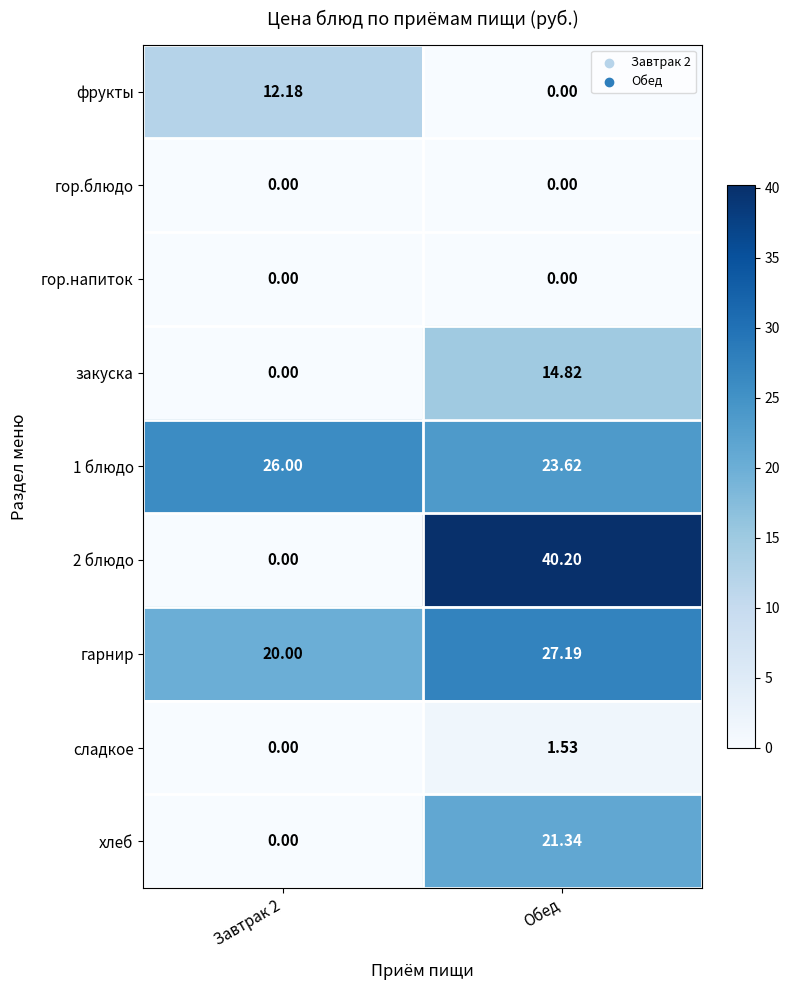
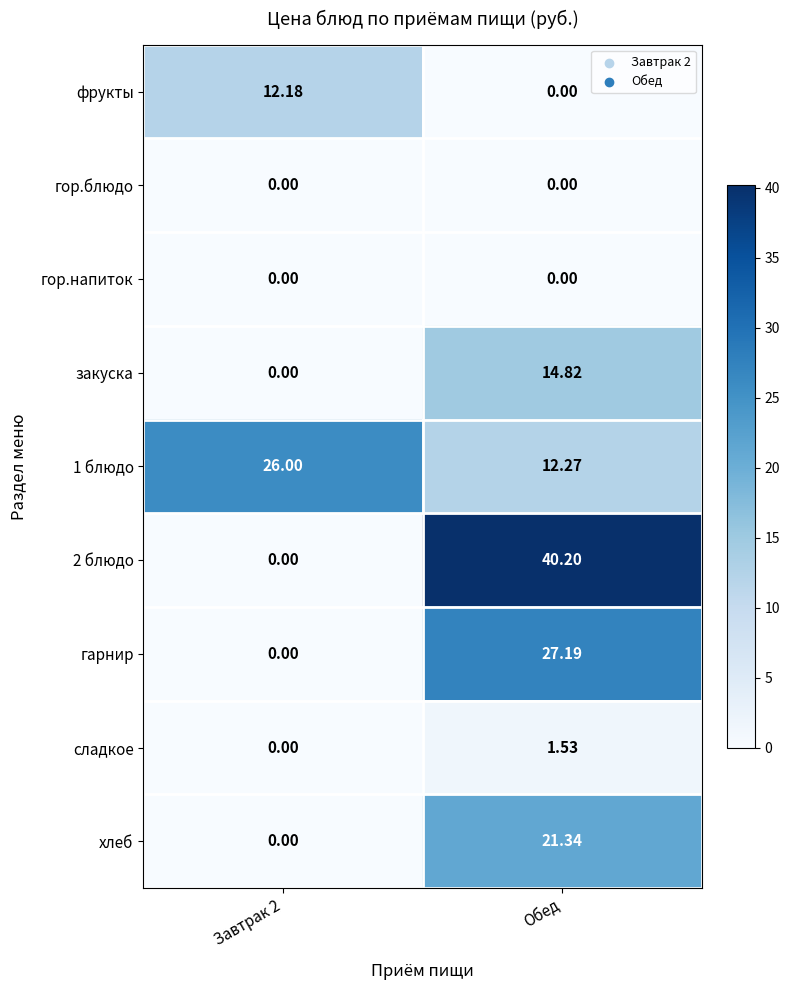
  {
    "фрукты": {
      "Завтрак 2": 12.18,
      "Обед": 0.00
    },
    "гор.блюдо": {
      "Завтрак 2": 0.00,
      "Обед": 0.00
    },
    "гор.напиток": {
      "Завтрак 2": 0.00,
      "Обед": 0.00
    },
    "закуска": {
      "Завтрак 2": 0.00,
      "Обед": 14.82
    },
    "1 блюдо": {
      "Завтрак 2": 26.00,
-     "Обед": 23.62
+     "Обед": 12.27
    },
    "2 блюдо": {
      "Завтрак 2": 0.00,
      "Обед": 40.20
    },
    "гарнир": {
-     "Завтрак 2": 20.00,
+     "Завтрак 2": 0.00,
      "Обед": 27.19
    },
    "сладкое": {
      "Завтрак 2": 0.00,
      "Обед": 1.53
    },
    "хлеб": {
      "Завтрак 2": 0.00,
      "Обед": 21.34
    }
  }
